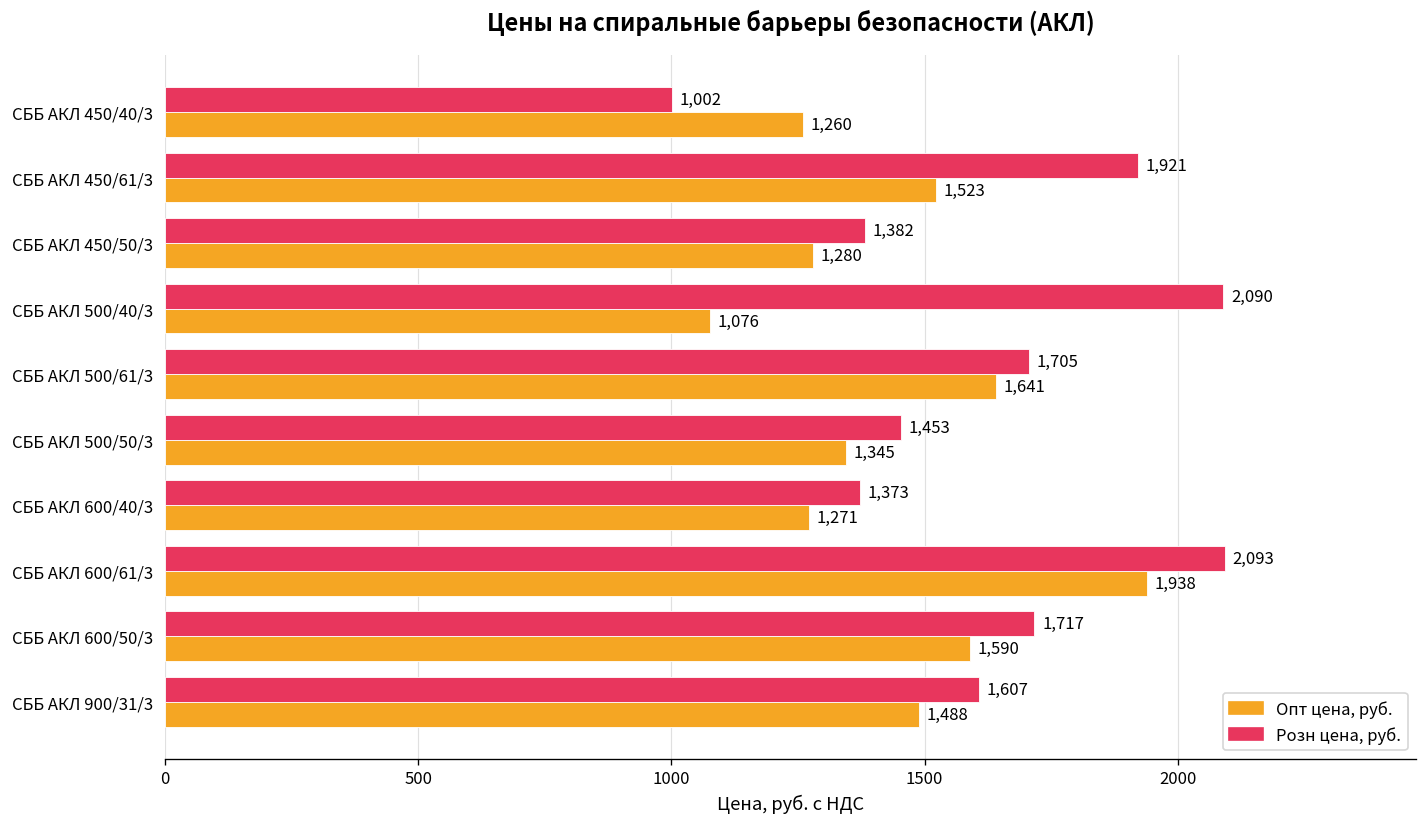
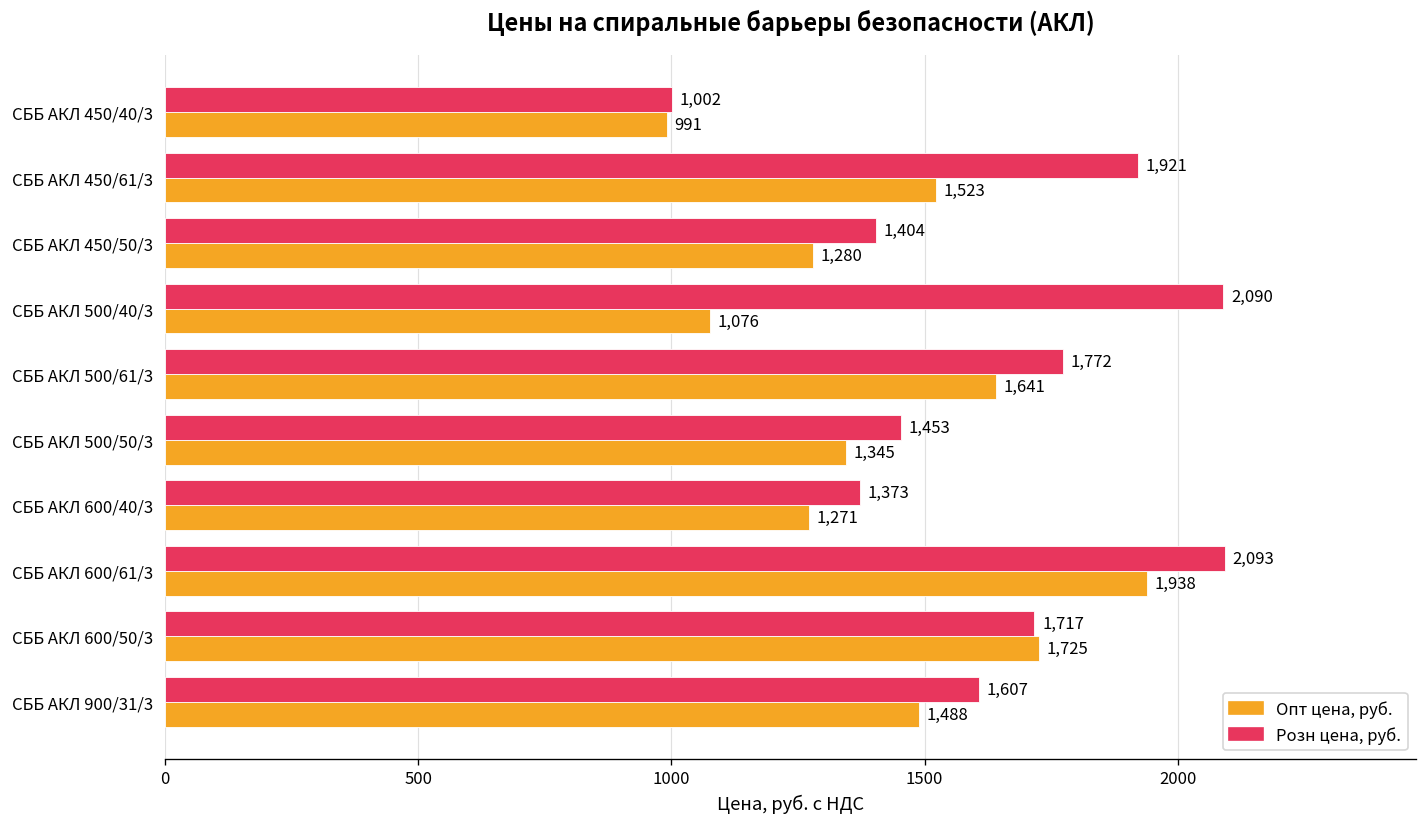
  {
    "Опт цена, руб.": {
-     "СББ АКЛ 450/40/3": "1,260",
+     "СББ АКЛ 450/40/3": "991",
      "СББ АКЛ 450/61/3": "1,523",
      "СББ АКЛ 450/50/3": "1,280",
      "СББ АКЛ 500/40/3": "1,076",
      "СББ АКЛ 500/61/3": "1,641",
      "СББ АКЛ 500/50/3": "1,345",
      "СББ АКЛ 600/40/3": "1,271",
      "СББ АКЛ 600/61/3": "1,938",
-     "СББ АКЛ 600/50/3": "1,590",
+     "СББ АКЛ 600/50/3": "1,725",
      "СББ АКЛ 900/31/3": "1,488"
    },
    "Розн цена, руб.": {
      "СББ АКЛ 450/40/3": "1,002",
      "СББ АКЛ 450/61/3": "1,921",
-     "СББ АКЛ 450/50/3": "1,382",
+     "СББ АКЛ 450/50/3": "1,404",
      "СББ АКЛ 500/40/3": "2,090",
-     "СББ АКЛ 500/61/3": "1,705",
+     "СББ АКЛ 500/61/3": "1,772",
      "СББ АКЛ 500/50/3": "1,453",
      "СББ АКЛ 600/40/3": "1,373",
      "СББ АКЛ 600/61/3": "2,093",
      "СББ АКЛ 600/50/3": "1,717",
      "СББ АКЛ 900/31/3": "1,607"
    }
  }
